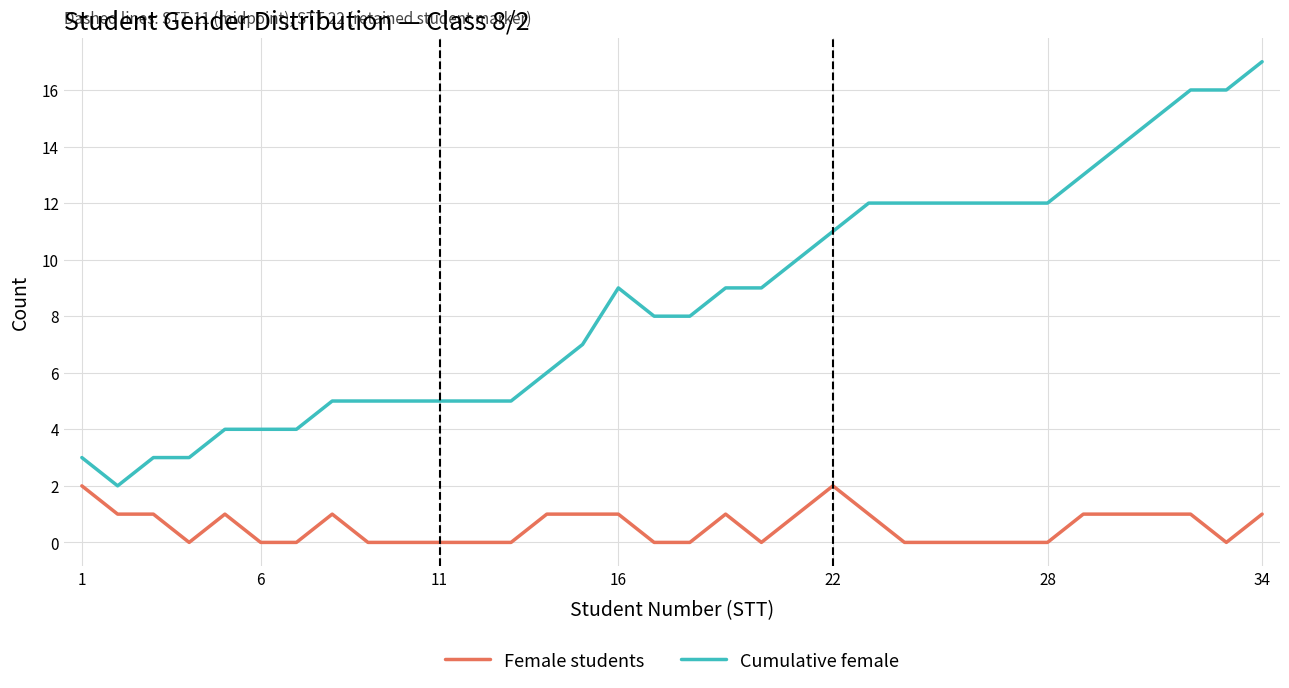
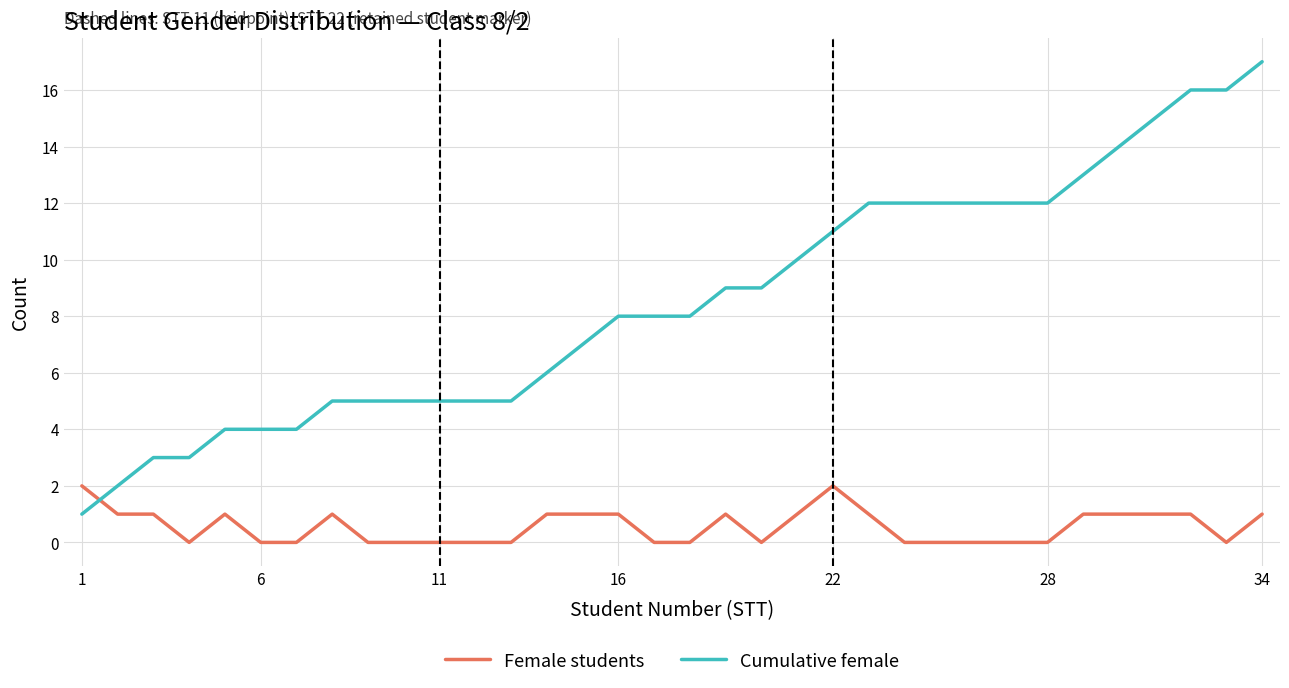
  {
    "Female students": {
      "1": 2,
      "6": 0,
      "11": 0,
      "16": 1,
      "22": 2,
      "28": 0,
      "34": 1
    },
    "Cumulative female": {
-     "1": 3,
+     "1": 1,
      "6": 4,
      "11": 5,
-     "16": 9,
+     "16": 8,
      "22": 11,
      "28": 12,
      "34": 17
    }
  }
